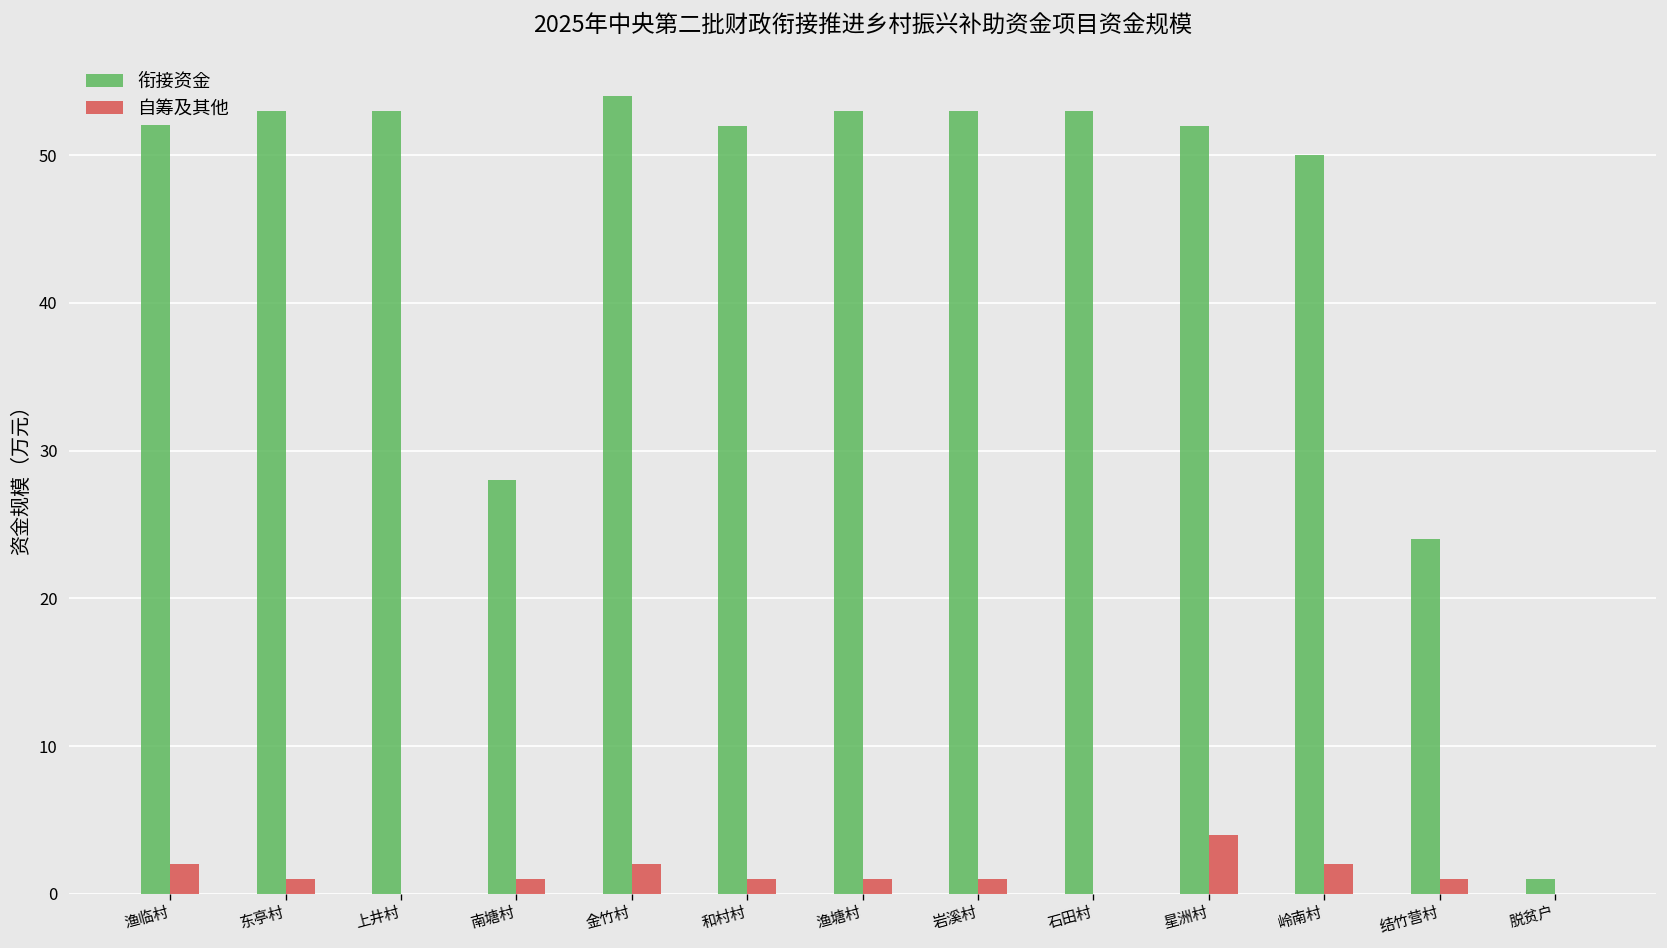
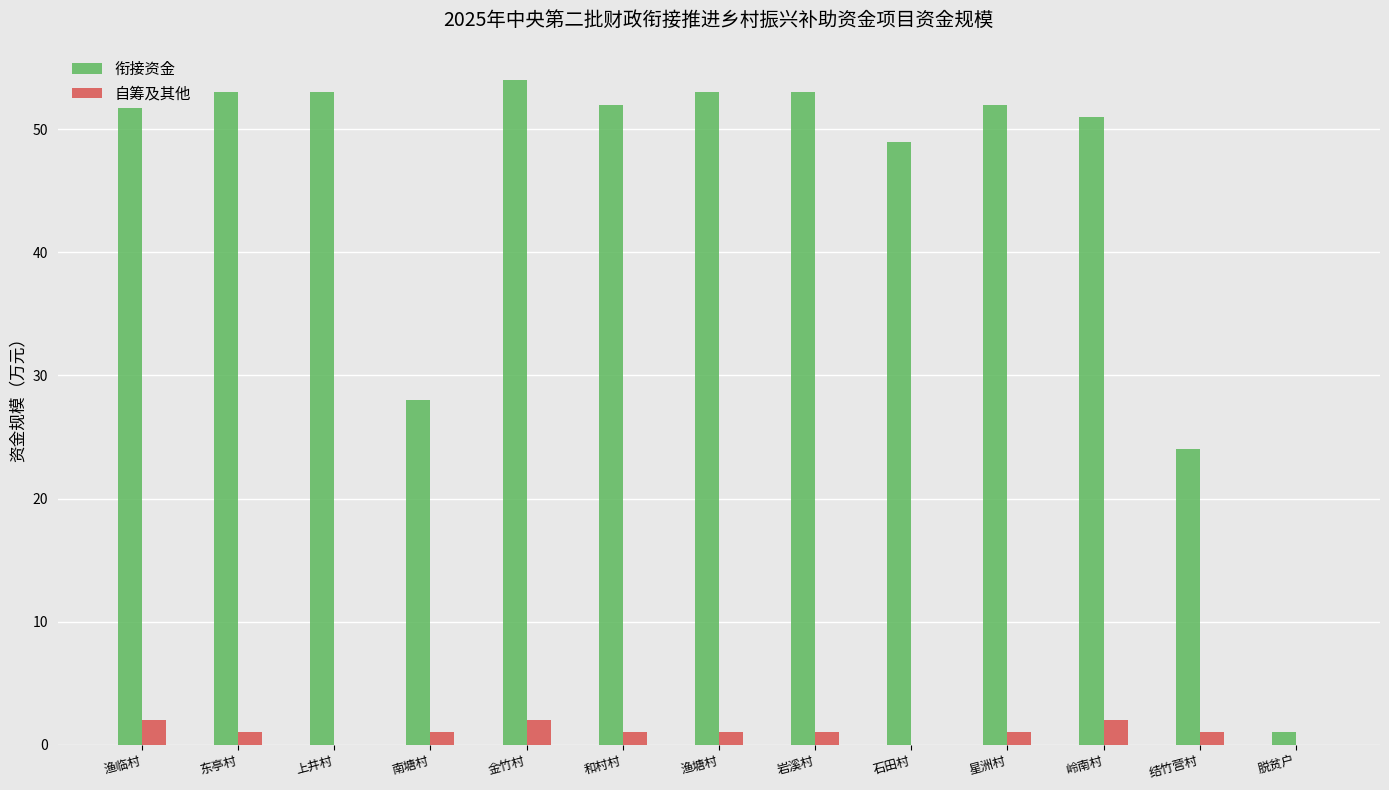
  {
    "衔接资金": {
      "东亭村": 53,
      "上井村": 53,
      "南塘村": 28,
      "金竹村": 54,
      "和村村": 52,
      "渔塘村": 53,
      "岩溪村": 53,
-     "石田村": 53,
+     "石田村": 49,
      "星洲村": 52,
-     "岭南村": 50,
+     "岭南村": 51,
      "结竹营村": 24,
      "脱贫户": 1
    },
    "自筹及其他": {
      "渔临村": 2,
      "东亭村": 1,
      "上井村": 0,
      "南塘村": 1,
      "金竹村": 2,
      "和村村": 1,
      "渔塘村": 1,
      "岩溪村": 1,
      "石田村": 0,
-     "星洲村": 4,
+     "星洲村": 1,
      "岭南村": 2,
      "结竹营村": 1,
      "脱贫户": 0
    }
  }
